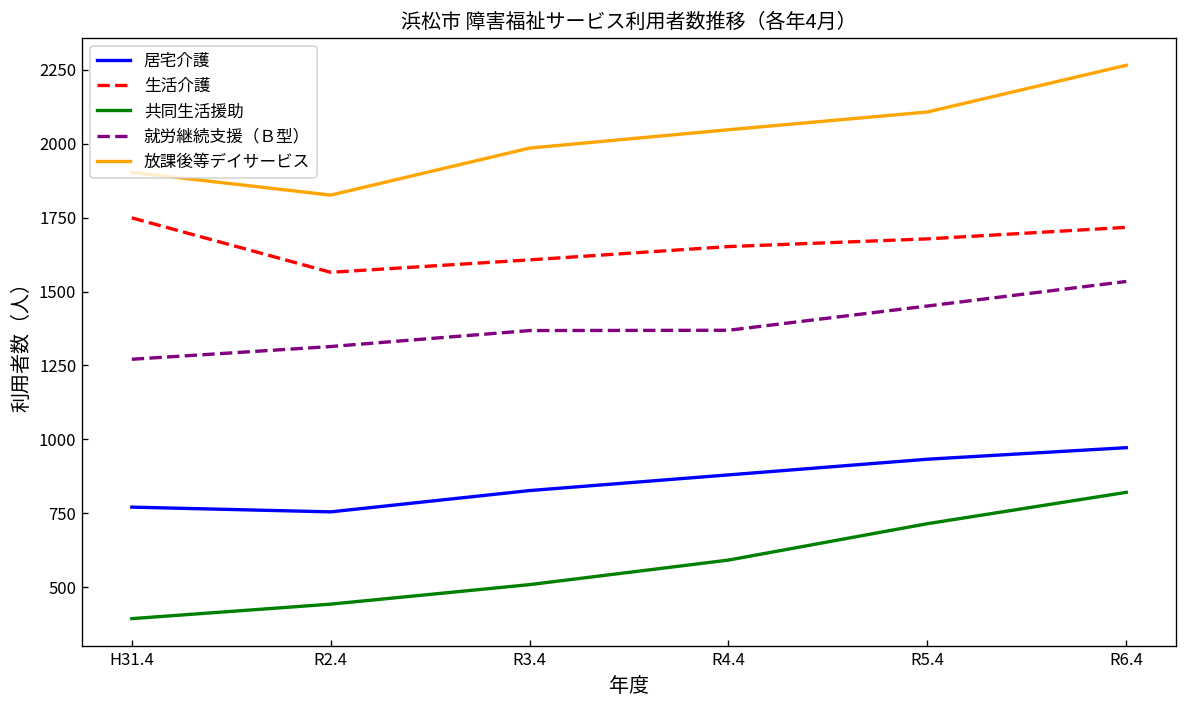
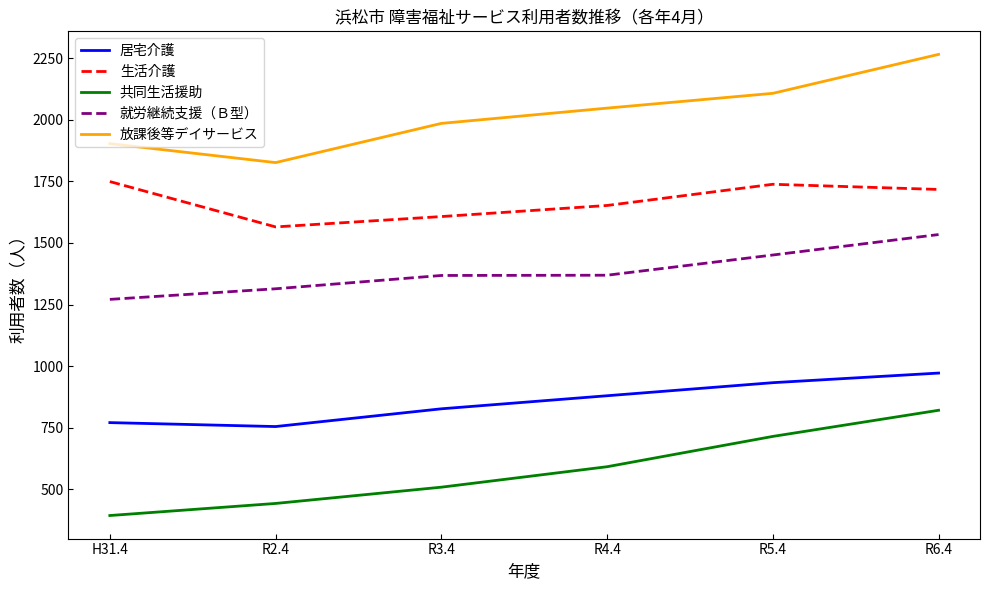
  {
    "居宅介護": {
      "H31.4": 770,
      "R2.4": 760,
      "R3.4": 830,
      "R4.4": 880,
      "R5.4": 930,
      "R6.4": 970
    },
    "生活介護": {
      "H31.4": 1750,
      "R2.4": 1570,
      "R3.4": 1610,
      "R4.4": 1650,
-     "R5.4": 1680,
+     "R5.4": 1740,
      "R6.4": 1720
    },
    "共同生活援助": {
      "H31.4": 390,
      "R2.4": 440,
      "R3.4": 510,
      "R4.4": 590,
      "R5.4": 720,
      "R6.4": 820
    },
    "就労継続支援（Ｂ型）": {
      "H31.4": 1270,
      "R2.4": 1310,
      "R3.4": 1370,
      "R4.4": 1370,
      "R5.4": 1450,
      "R6.4": 1530
    },
    "放課後等デイサービス": {
      "R2.4": 1830,
      "R3.4": 1990,
      "R4.4": 2050,
      "R5.4": 2110,
      "R6.4": 2270
    }
  }
